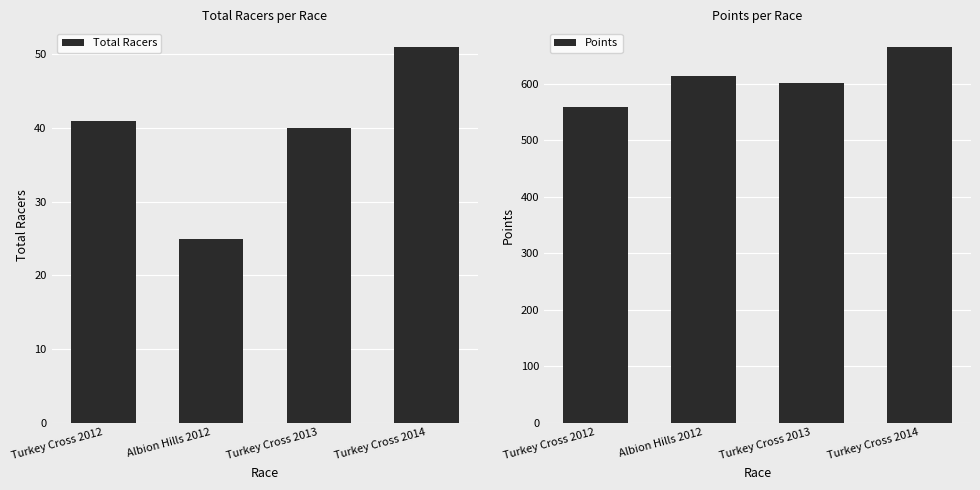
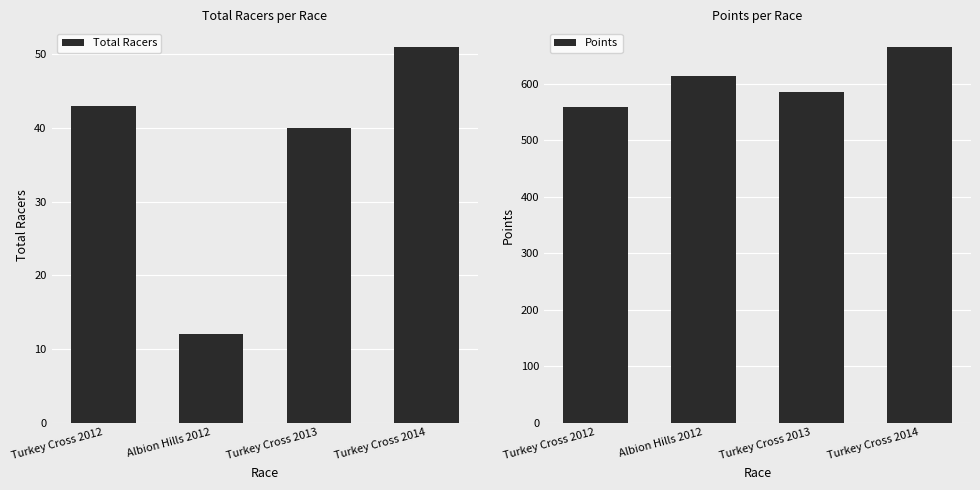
  {
    "Total Racers per Race": {
-     "Turkey Cross 2012": 41,
-     "Albion Hills 2012": 25,
+     "Turkey Cross 2012": 43,
+     "Albion Hills 2012": 12,
      "Turkey Cross 2013": 40,
      "Turkey Cross 2014": 51
    },
    "Points per Race": {
      "Turkey Cross 2012": 560,
      "Albion Hills 2012": 620,
-     "Turkey Cross 2013": 600,
+     "Turkey Cross 2013": 590,
      "Turkey Cross 2014": 670
    }
  }
